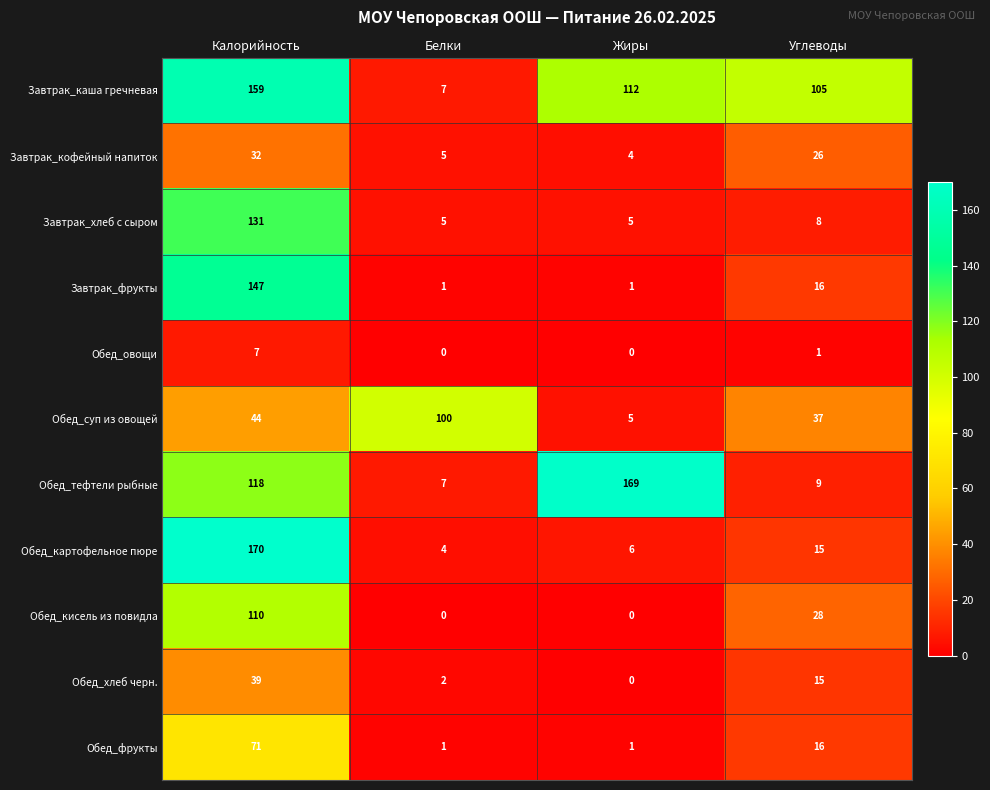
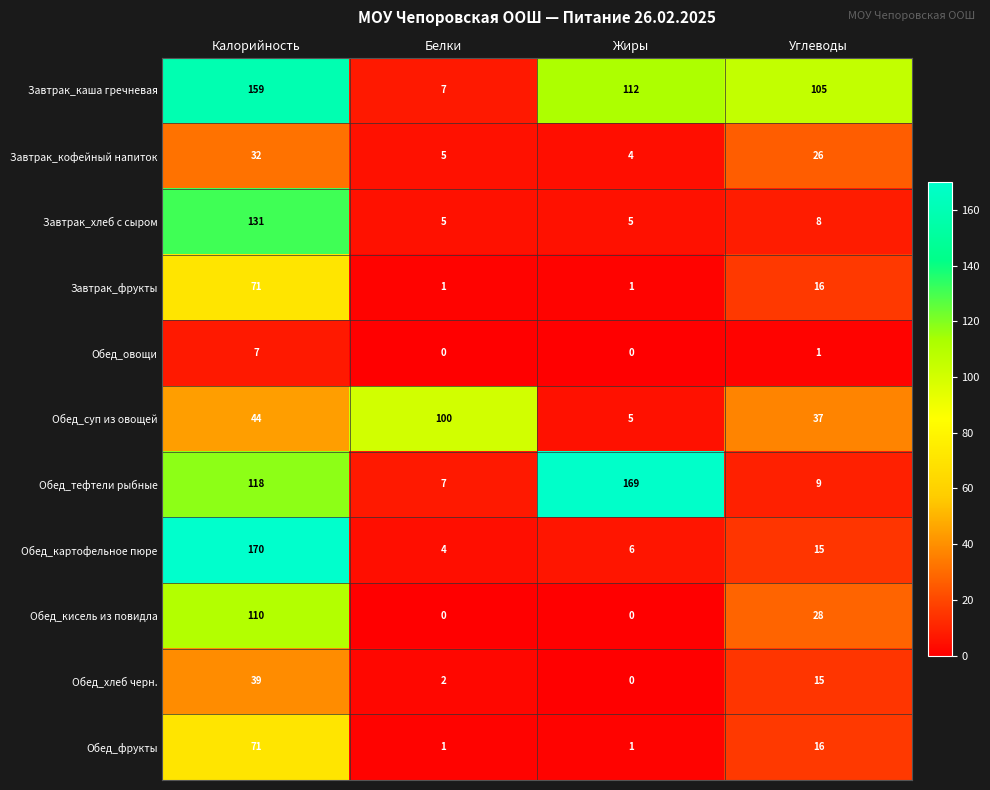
  {
    "Завтрак_каша гречневая": {
      "Калорийность": 159,
      "Белки": 7,
      "Жиры": 112,
      "Углеводы": 105
    },
    "Завтрак_кофейный напиток": {
      "Калорийность": 32,
      "Белки": 5,
      "Жиры": 4,
      "Углеводы": 26
    },
    "Завтрак_хлеб с сыром": {
      "Калорийность": 131,
      "Белки": 5,
      "Жиры": 5,
      "Углеводы": 8
    },
    "Завтрак_фрукты": {
-     "Калорийность": 147,
+     "Калорийность": 71,
      "Белки": 1,
      "Жиры": 1,
      "Углеводы": 16
    },
    "Обед_овощи": {
      "Калорийность": 7,
      "Белки": 0,
      "Жиры": 0,
      "Углеводы": 1
    },
    "Обед_суп из овощей": {
      "Калорийность": 44,
      "Белки": 100,
      "Жиры": 5,
      "Углеводы": 37
    },
    "Обед_тефтели рыбные": {
      "Калорийность": 118,
      "Белки": 7,
      "Жиры": 169,
      "Углеводы": 9
    },
    "Обед_картофельное пюре": {
      "Калорийность": 170,
      "Белки": 4,
      "Жиры": 6,
      "Углеводы": 15
    },
    "Обед_кисель из повидла": {
      "Калорийность": 110,
      "Белки": 0,
      "Жиры": 0,
      "Углеводы": 28
    },
    "Обед_хлеб черн.": {
      "Калорийность": 39,
      "Белки": 2,
      "Жиры": 0,
      "Углеводы": 15
    },
    "Обед_фрукты": {
      "Калорийность": 71,
      "Белки": 1,
      "Жиры": 1,
      "Углеводы": 16
    }
  }
